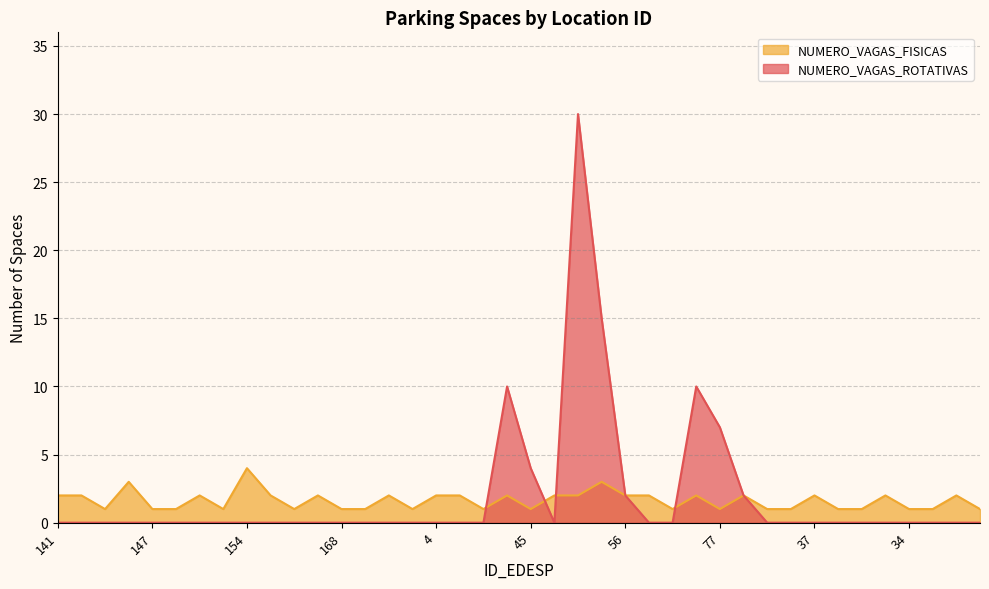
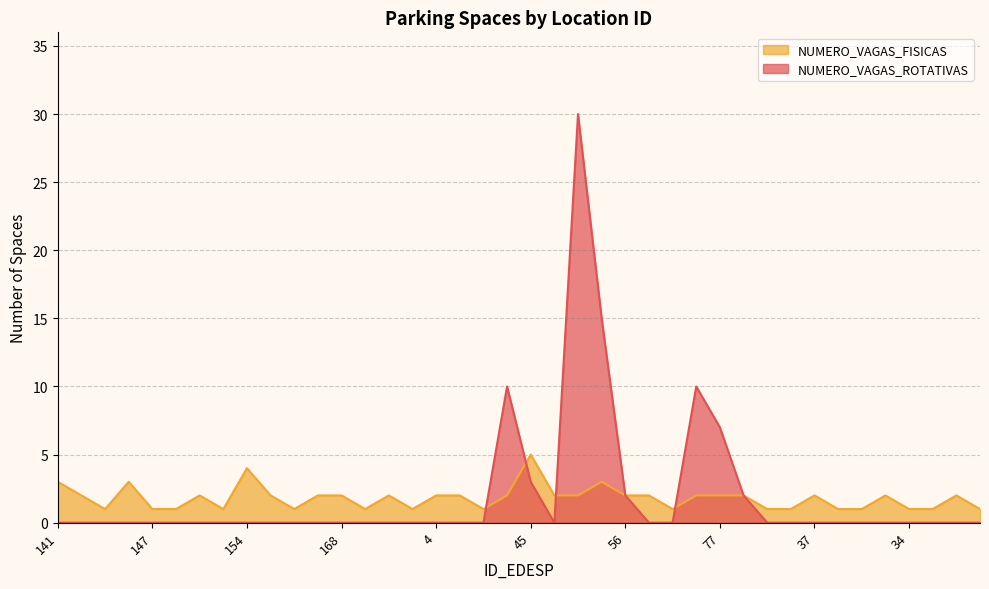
  {
    "NUMERO_VAGAS_FISICAS": {
-     "141": 2,
+     "141": 3,
      "147": 1,
      "154": 4,
-     "168": 1,
+     "168": 2,
      "4": 2,
-     "45": 1,
-     "77": 1
+     "45": 5,
+     "77": 2
    },
    "NUMERO_VAGAS_ROTATIVAS": {
      "141": 0,
      "147": 0,
      "154": 0,
      "168": 0,
      "4": 0,
-     "45": 4,
+     "45": 3,
      "77": 7
    }
  }
